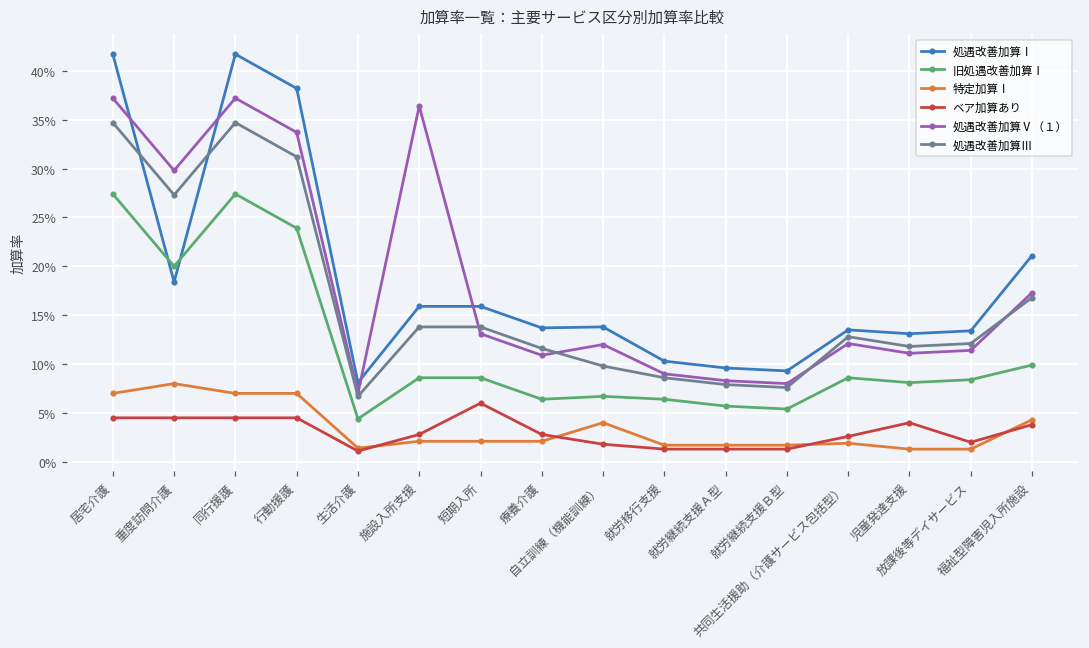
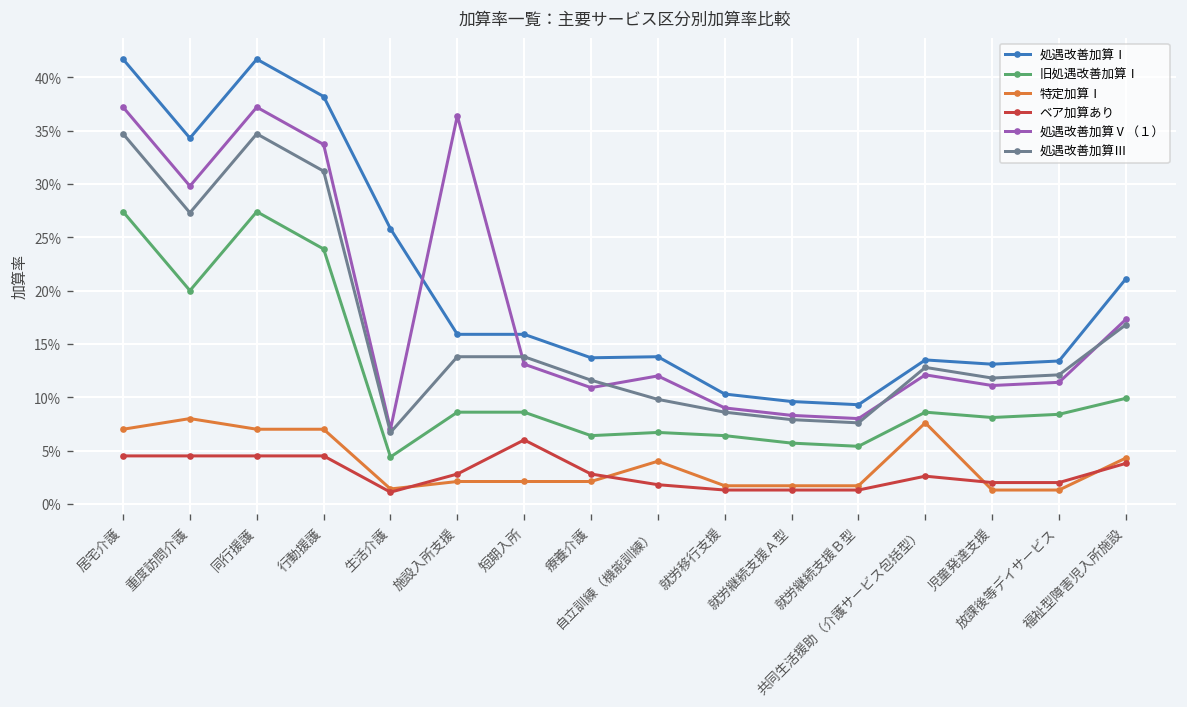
  {
    "処遇改善加算Ⅰ": {
      "居宅介護": "42%",
-     "重度訪問介護": "18%",
+     "重度訪問介護": "34%",
      "同行援護": "42%",
      "行動援護": "38%",
-     "生活介護": "8%",
+     "生活介護": "26%",
      "施設入所支援": "16%",
      "短期入所": "16%",
      "療養介護": "14%",
      "自立訓練（機能訓練）": "14%",
      "就労移行支援": "10%",
      "就労継続支援Ａ型": "10%",
      "就労継続支援Ｂ型": "9%",
      "共同生活援助（介護サービス包括型）": "14%",
      "児童発達支援": "13%",
      "放課後等デイサービス": "13%",
      "福祉型障害児入所施設": "21%"
    },
    "特定加算Ⅰ": {
      "居宅介護": "7%",
      "重度訪問介護": "8%",
      "同行援護": "7%",
      "行動援護": "7%",
      "生活介護": "1%",
      "施設入所支援": "2%",
      "短期入所": "2%",
      "療養介護": "2%",
      "自立訓練（機能訓練）": "4%",
      "就労移行支援": "2%",
      "就労継続支援Ａ型": "2%",
      "就労継続支援Ｂ型": "2%",
-     "共同生活援助（介護サービス包括型）": "2%",
+     "共同生活援助（介護サービス包括型）": "8%",
      "児童発達支援": "1%",
      "放課後等デイサービス": "1%",
      "福祉型障害児入所施設": "4%"
    },
    "ベア加算あり": {
      "居宅介護": "5%",
      "重度訪問介護": "5%",
      "同行援護": "5%",
      "行動援護": "5%",
      "生活介護": "1%",
      "施設入所支援": "3%",
      "短期入所": "6%",
      "療養介護": "3%",
      "自立訓練（機能訓練）": "2%",
      "就労移行支援": "1%",
      "就労継続支援Ａ型": "1%",
      "就労継続支援Ｂ型": "1%",
      "共同生活援助（介護サービス包括型）": "3%",
-     "児童発達支援": "4%",
+     "児童発達支援": "2%",
      "放課後等デイサービス": "2%",
      "福祉型障害児入所施設": "4%"
    },
    "処遇改善加算Ⅴ（１）": {
      "居宅介護": "37%",
      "重度訪問介護": "30%",
      "同行援護": "37%",
      "行動援護": "34%",
      "生活介護": "7%",
      "施設入所支援": "36%",
      "短期入所": "13%",
      "療養介護": "11%",
      "自立訓練（機能訓練）": "12%",
      "就労移行支援": "9%",
      "就労継続支援Ａ型": "8%",
      "就労継続支援Ｂ型": "8%",
      "共同生活援助（介護サービス包括型）": "12%",
      "児童発達支援": "11%",
      "放課後等デイサービス": "11%",
      "福祉型障害児入所施設": "17%"
    }
  }
